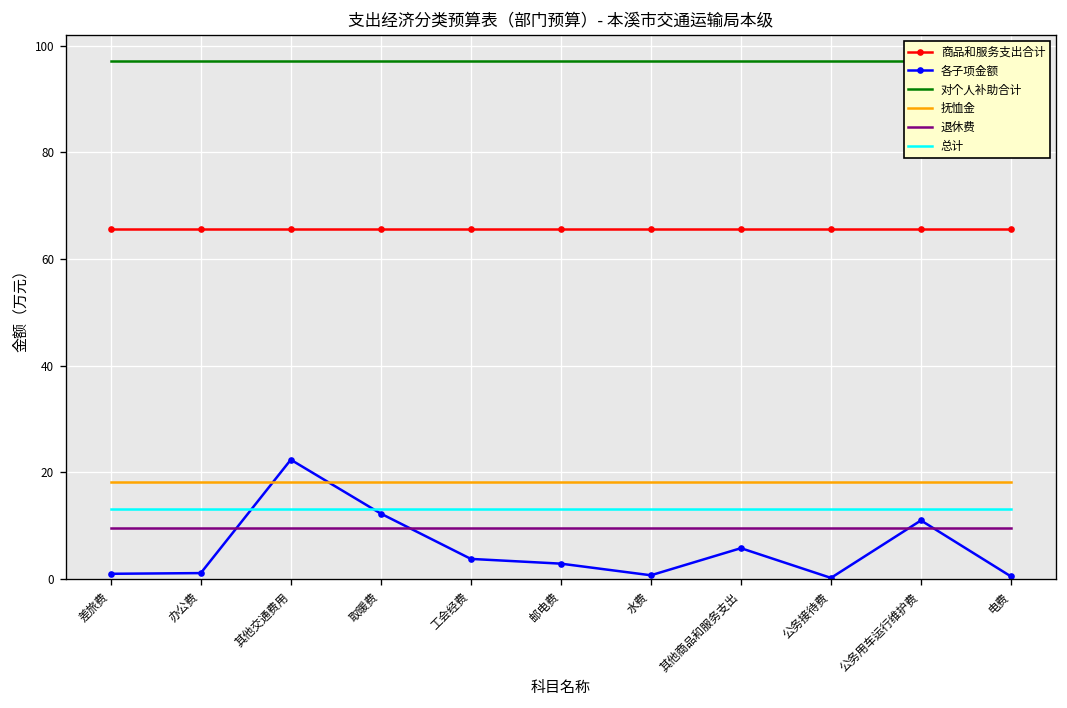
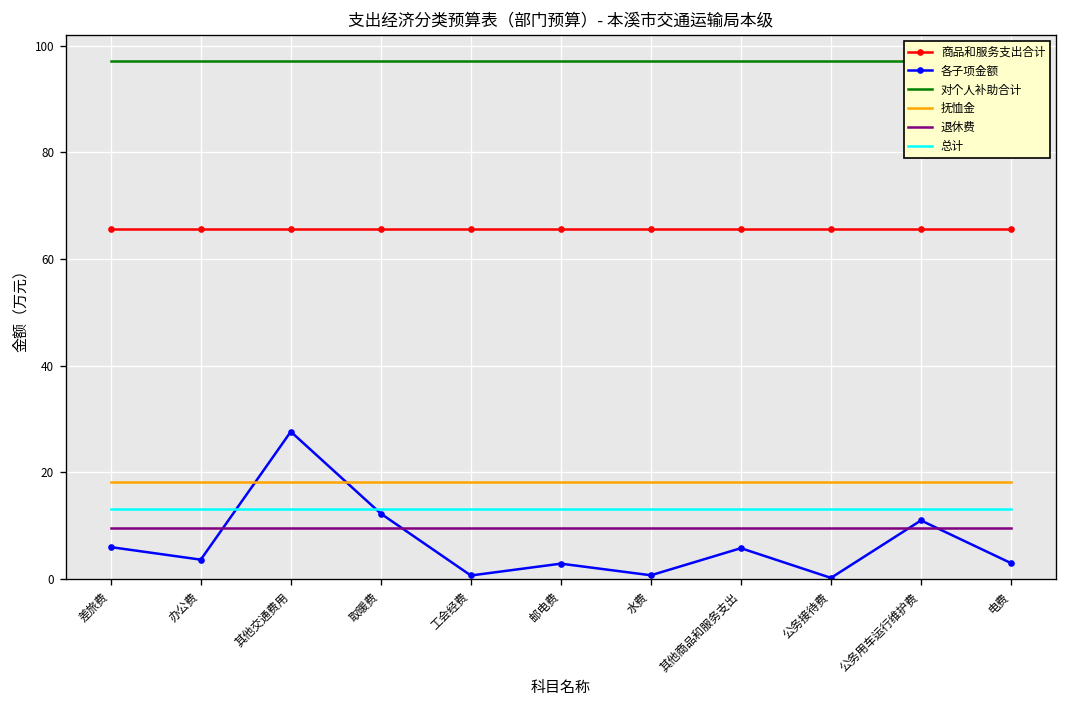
  {
    "商品和服务支出合计": {
      "差旅费": 66,
      "办公费": 66,
      "其他交通费用": 66,
      "取暖费": 66,
      "工会经费": 66,
      "邮电费": 66,
      "水费": 66,
      "其他商品和服务支出": 66,
      "公务接待费": 66,
      "公务用车运行维护费": 66,
      "电费": 66
    },
    "各子项金额": {
-     "差旅费": 1,
-     "办公费": 1,
-     "其他交通费用": 22,
+     "差旅费": 6,
+     "办公费": 4,
+     "其他交通费用": 28,
      "取暖费": 12,
-     "工会经费": 4,
+     "工会经费": 1,
      "邮电费": 3,
      "水费": 1,
      "其他商品和服务支出": 6,
      "公务接待费": 0,
      "公务用车运行维护费": 11,
-     "电费": 1
+     "电费": 3
    },
    "对个人补助合计": {
      "差旅费": 97,
      "办公费": 97,
      "其他交通费用": 97,
      "取暖费": 97,
      "工会经费": 97,
      "邮电费": 97,
      "水费": 97,
      "其他商品和服务支出": 97,
      "公务接待费": 97
    },
    "抚恤金": {
      "差旅费": 18,
      "办公费": 18,
      "其他交通费用": 18,
      "取暖费": 18,
      "工会经费": 18,
      "邮电费": 18,
      "水费": 18,
      "其他商品和服务支出": 18,
      "公务接待费": 18,
      "公务用车运行维护费": 18,
      "电费": 18
    },
    "退休费": {
      "差旅费": 10,
      "办公费": 10,
      "其他交通费用": 10,
      "取暖费": 10,
      "工会经费": 10,
      "邮电费": 10,
      "水费": 10,
      "其他商品和服务支出": 10,
      "公务接待费": 10,
      "公务用车运行维护费": 10,
      "电费": 10
    },
    "总计": {
      "差旅费": 13,
      "办公费": 13,
      "其他交通费用": 13,
      "取暖费": 13,
      "工会经费": 13,
      "邮电费": 13,
      "水费": 13,
      "其他商品和服务支出": 13,
      "公务接待费": 13,
      "公务用车运行维护费": 13,
      "电费": 13
    }
  }
